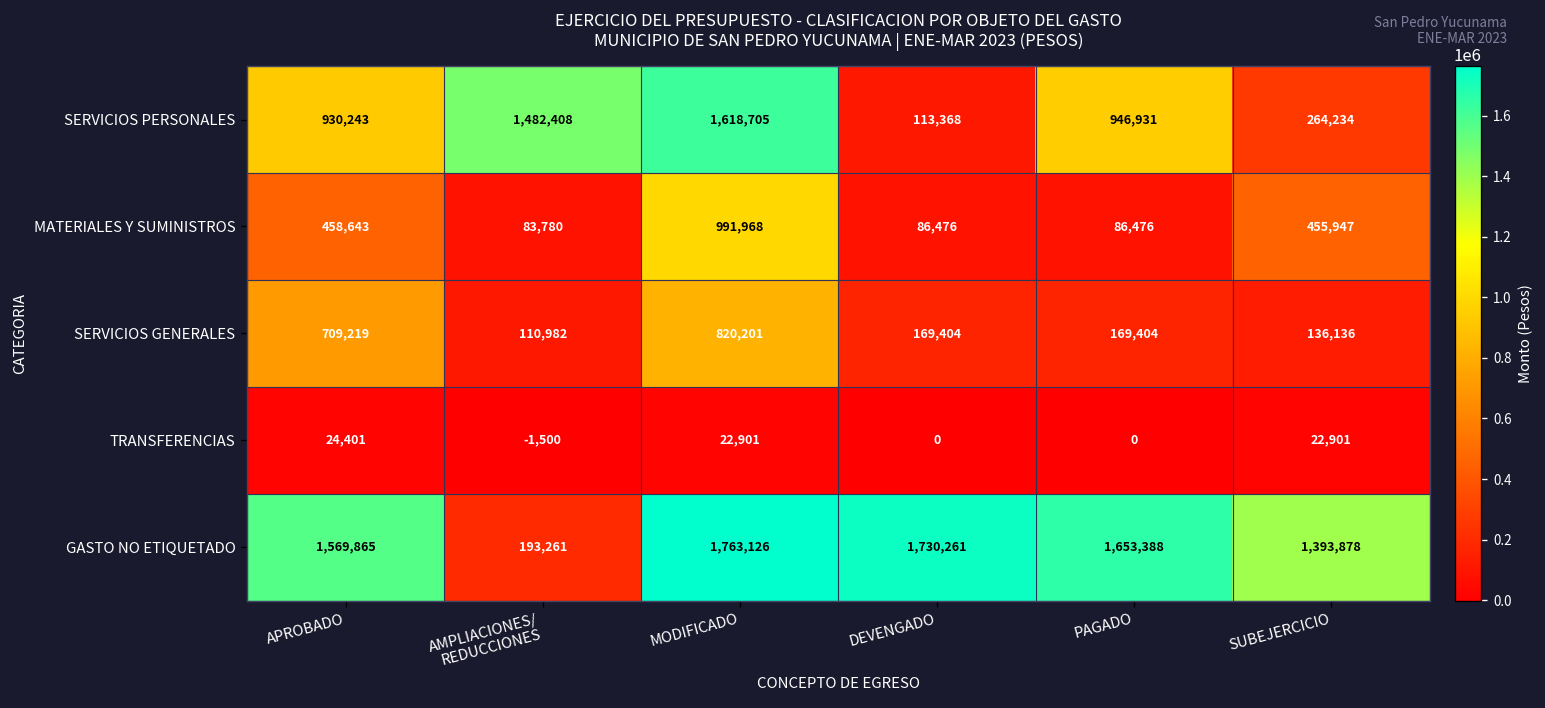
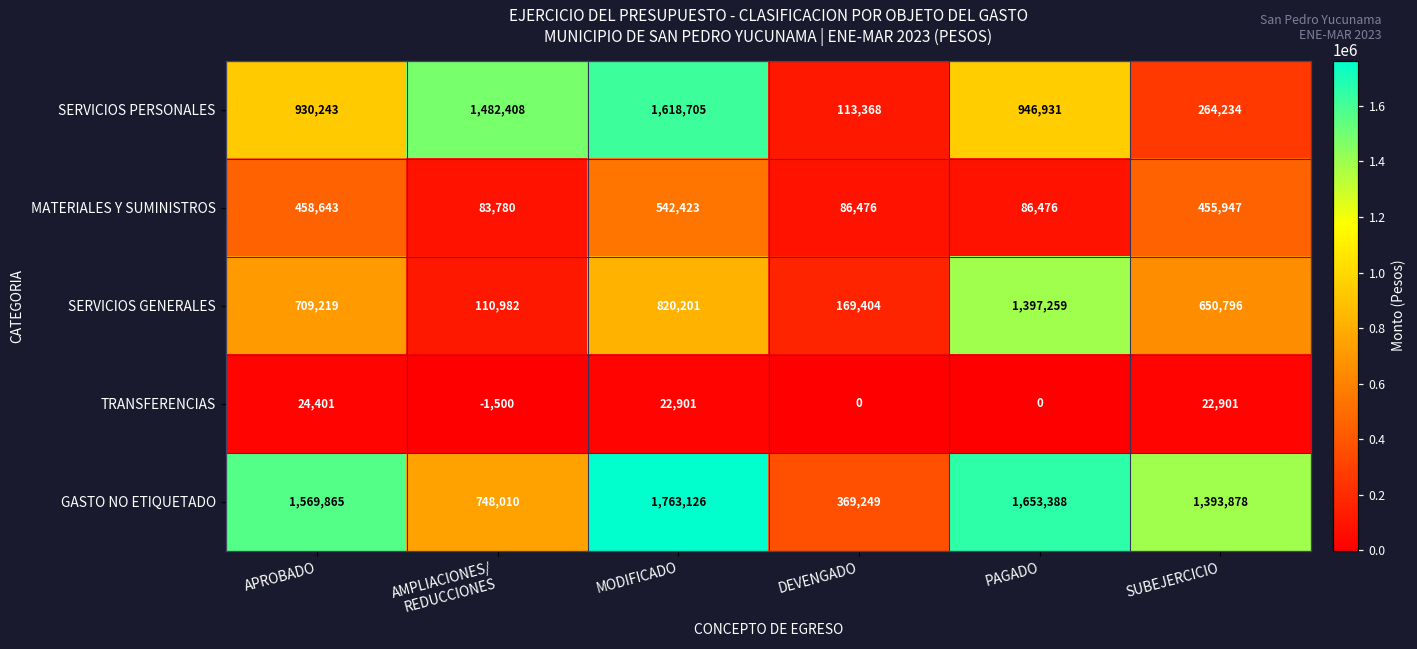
  {
    "SERVICIOS PERSONALES": {
      "APROBADO": "930,243",
      "AMPLIACIONES/ REDUCCIONES": "1,482,408",
      "MODIFICADO": "1,618,705",
      "DEVENGADO": "113,368",
      "PAGADO": "946,931",
      "SUBEJERCICIO": "264,234"
    },
    "MATERIALES Y SUMINISTROS": {
      "APROBADO": "458,643",
      "AMPLIACIONES/ REDUCCIONES": "83,780",
-     "MODIFICADO": "991,968",
+     "MODIFICADO": "542,423",
      "DEVENGADO": "86,476",
      "PAGADO": "86,476",
      "SUBEJERCICIO": "455,947"
    },
    "SERVICIOS GENERALES": {
      "APROBADO": "709,219",
      "AMPLIACIONES/ REDUCCIONES": "110,982",
      "MODIFICADO": "820,201",
      "DEVENGADO": "169,404",
-     "PAGADO": "169,404",
-     "SUBEJERCICIO": "136,136"
+     "PAGADO": "1,397,259",
+     "SUBEJERCICIO": "650,796"
    },
    "TRANSFERENCIAS": {
      "APROBADO": "24,401",
      "AMPLIACIONES/ REDUCCIONES": "-1,500",
      "MODIFICADO": "22,901",
      "DEVENGADO": "0",
      "PAGADO": "0",
      "SUBEJERCICIO": "22,901"
    },
    "GASTO NO ETIQUETADO": {
      "APROBADO": "1,569,865",
-     "AMPLIACIONES/ REDUCCIONES": "193,261",
+     "AMPLIACIONES/ REDUCCIONES": "748,010",
      "MODIFICADO": "1,763,126",
-     "DEVENGADO": "1,730,261",
+     "DEVENGADO": "369,249",
      "PAGADO": "1,653,388",
      "SUBEJERCICIO": "1,393,878"
    }
  }
